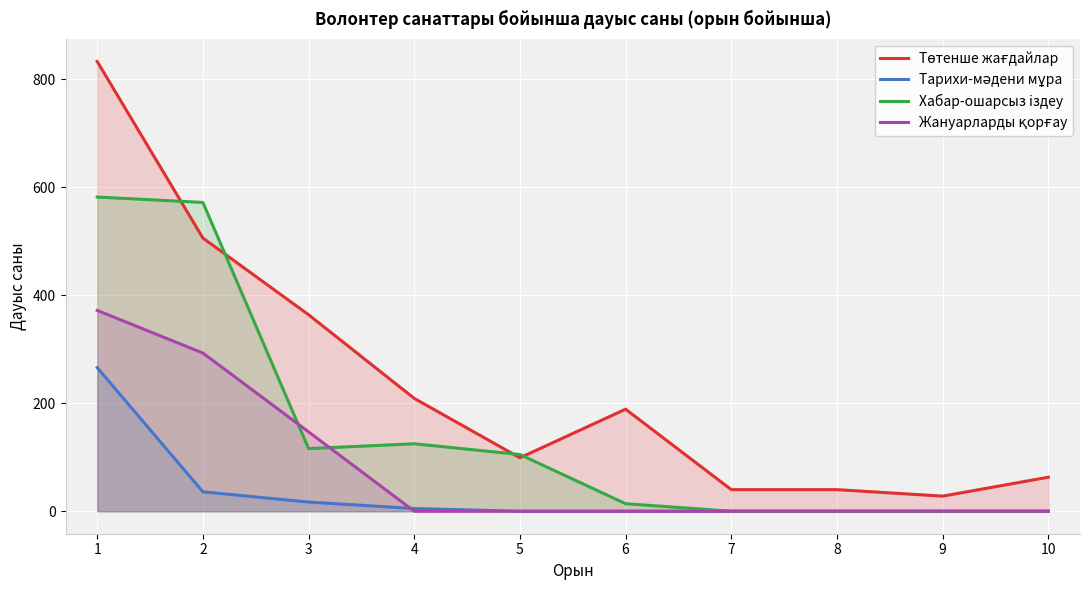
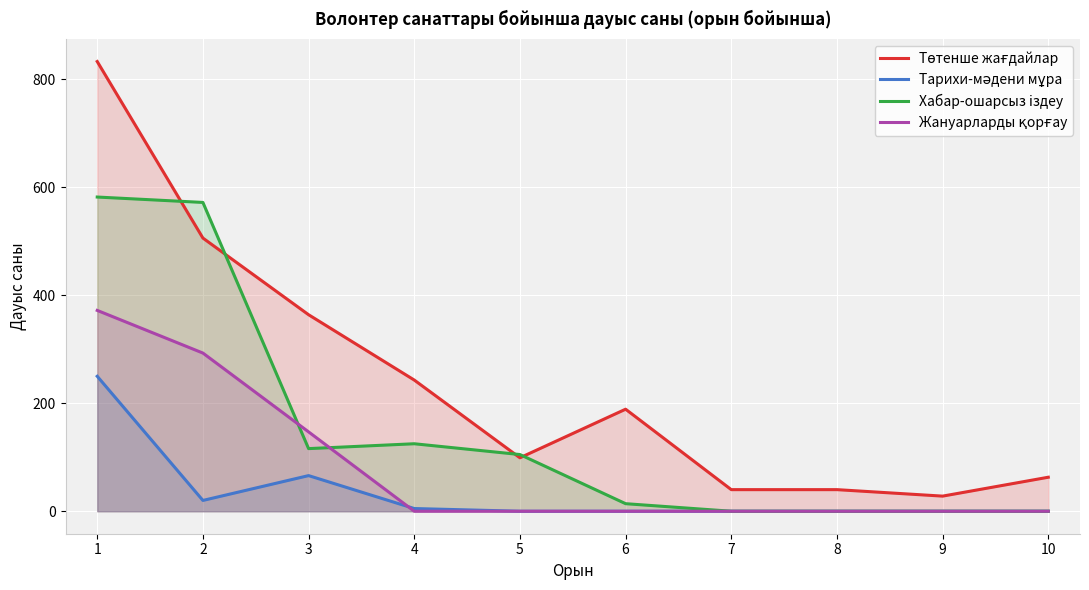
  {
    "Төтенше жағдайлар": {
      "1": 830,
      "2": 510,
      "3": 360,
-     "4": 210,
+     "4": 240,
      "5": 100,
      "6": 190,
      "7": 40,
      "8": 40,
      "9": 30,
      "10": 60
    },
    "Тарихи-мәдени мұра": {
-     "1": 270,
-     "2": 40,
-     "3": 20,
+     "1": 250,
+     "2": 20,
+     "3": 70,
      "4": 10
    },
    "Хабар-ошарсыз іздеу": {
      "1": 580,
      "2": 570,
      "3": 120,
      "4": 130,
      "5": 110,
      "6": 10
    },
    "Жануарларды қорғау": {
      "1": 370,
      "2": 290,
      "3": 150,
      "4": 0
    }
  }
